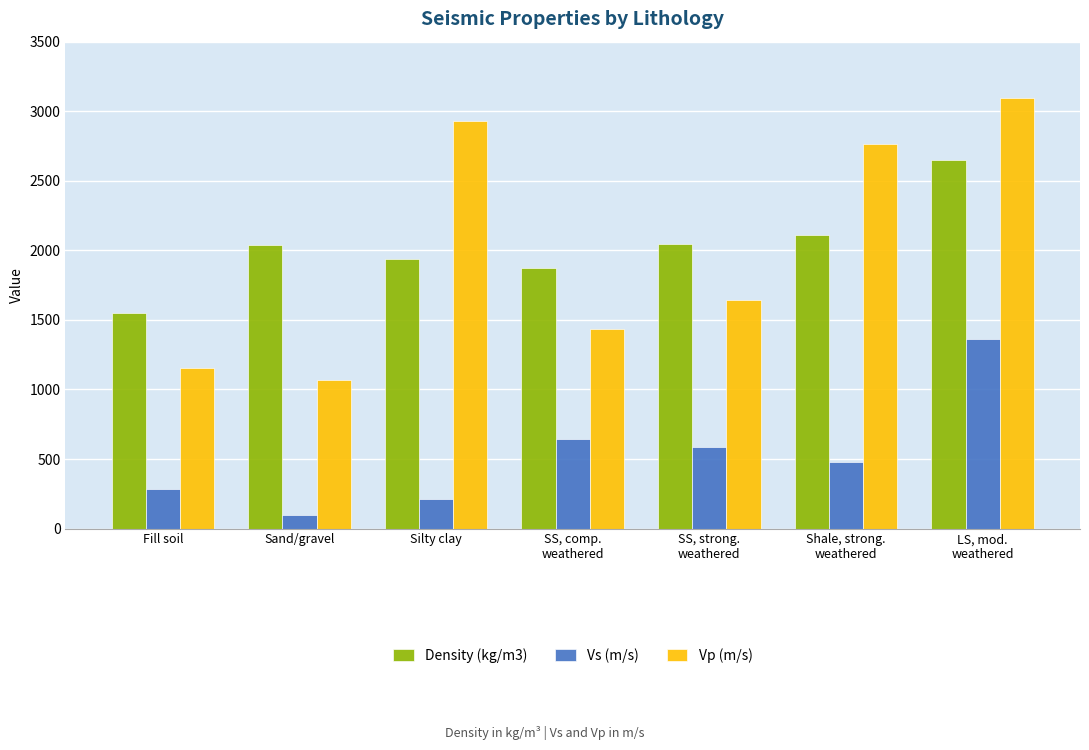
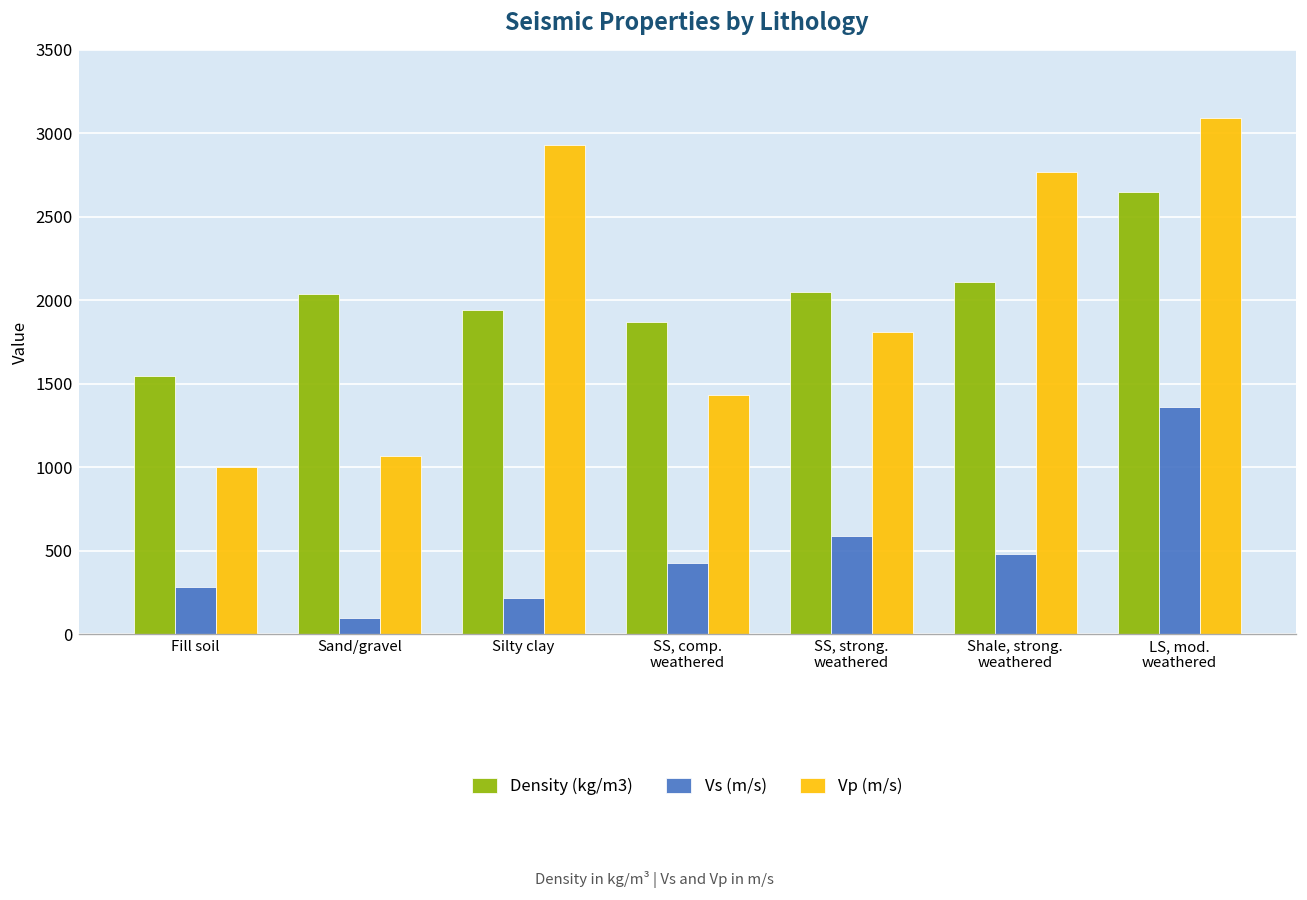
  {
    "Density (kg/m3)": {
      "Fill soil": 1550,
      "Sand/gravel": 2040,
      "Silty clay": 1940,
      "SS, comp. weathered": 1870,
      "SS, strong. weathered": 2050,
      "Shale, strong. weathered": 2110,
      "LS, mod. weathered": 2650
    },
    "Vs (m/s)": {
      "Fill soil": 280,
      "Sand/gravel": 100,
      "Silty clay": 220,
-     "SS, comp. weathered": 640,
+     "SS, comp. weathered": 430,
      "SS, strong. weathered": 590,
      "Shale, strong. weathered": 480,
      "LS, mod. weathered": 1360
    },
    "Vp (m/s)": {
-     "Fill soil": 1160,
+     "Fill soil": 1000,
      "Sand/gravel": 1070,
      "Silty clay": 2930,
      "SS, comp. weathered": 1430,
-     "SS, strong. weathered": 1640,
+     "SS, strong. weathered": 1810,
      "Shale, strong. weathered": 2770,
      "LS, mod. weathered": 3090
    }
  }
